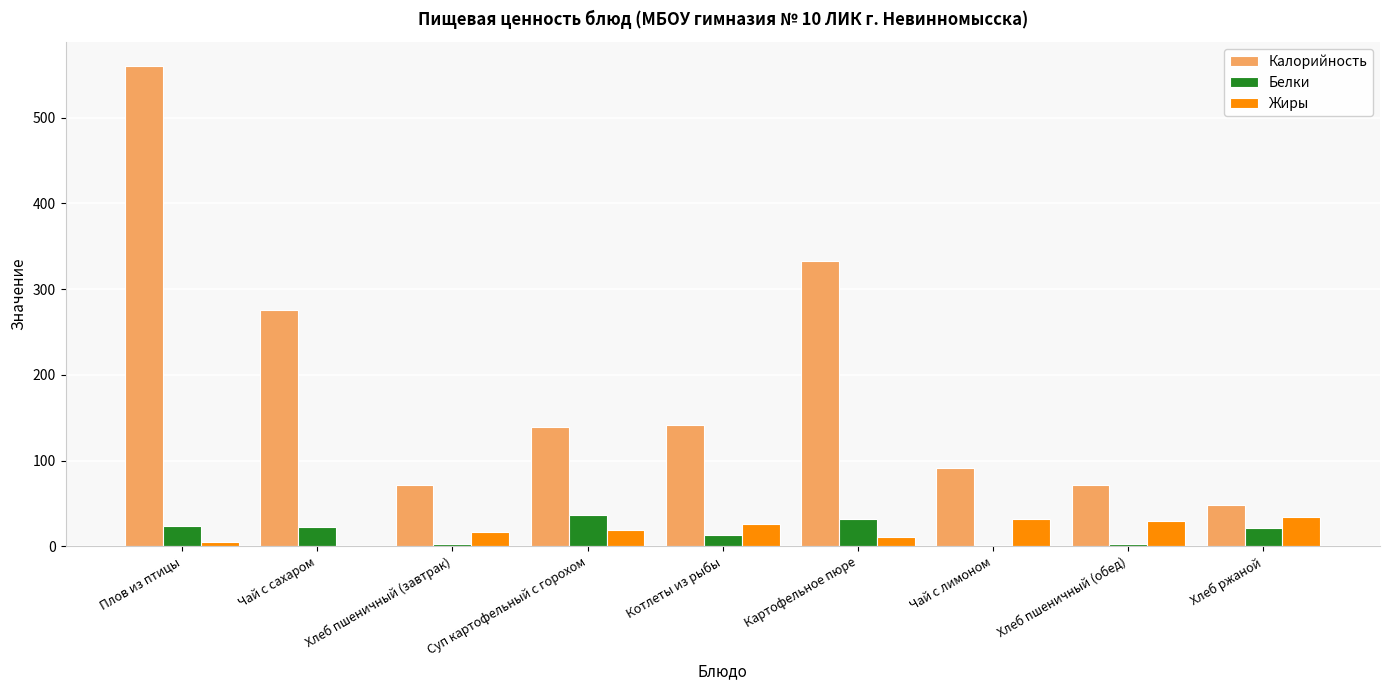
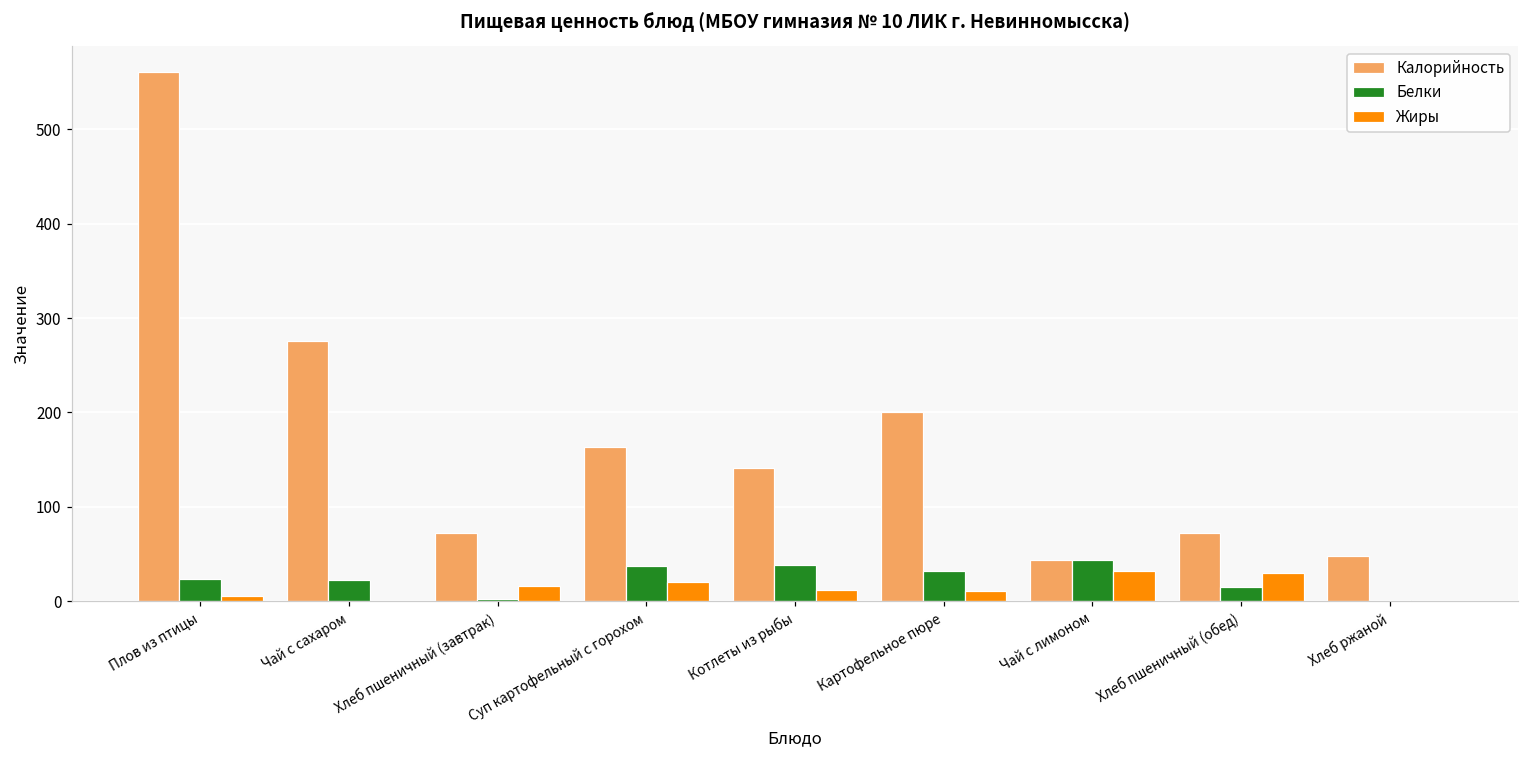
  {
    "Калорийность": {
      "Плов из птицы": 560,
      "Чай с сахаром": 280,
      "Хлеб пшеничный (завтрак)": 70,
-     "Суп картофельный с горохом": 140,
+     "Суп картофельный с горохом": 160,
      "Котлеты из рыбы": 140,
-     "Картофельное пюре": 330,
-     "Чай с лимоном": 90,
+     "Картофельное пюре": 200,
+     "Чай с лимоном": 40,
      "Хлеб пшеничный (обед)": 70,
      "Хлеб ржаной": 50
    },
    "Белки": {
      "Плов из птицы": 20,
      "Чай с сахаром": 20,
      "Суп картофельный с горохом": 40,
-     "Котлеты из рыбы": 10,
+     "Котлеты из рыбы": 40,
      "Картофельное пюре": 30,
-     "Чай с лимоном": 0,
-     "Хлеб пшеничный (обед)": 0,
-     "Хлеб ржаной": 20
+     "Чай с лимоном": 40,
+     "Хлеб пшеничный (обед)": 10,
+     "Хлеб ржаной": 0
    },
    "Жиры": {
      "Плов из птицы": 10,
      "Чай с сахаром": 0,
      "Хлеб пшеничный (завтрак)": 20,
      "Суп картофельный с горохом": 20,
-     "Котлеты из рыбы": 30,
+     "Котлеты из рыбы": 10,
      "Картофельное пюре": 10,
      "Чай с лимоном": 30,
      "Хлеб пшеничный (обед)": 30,
-     "Хлеб ржаной": 30
+     "Хлеб ржаной": 0
    }
  }
